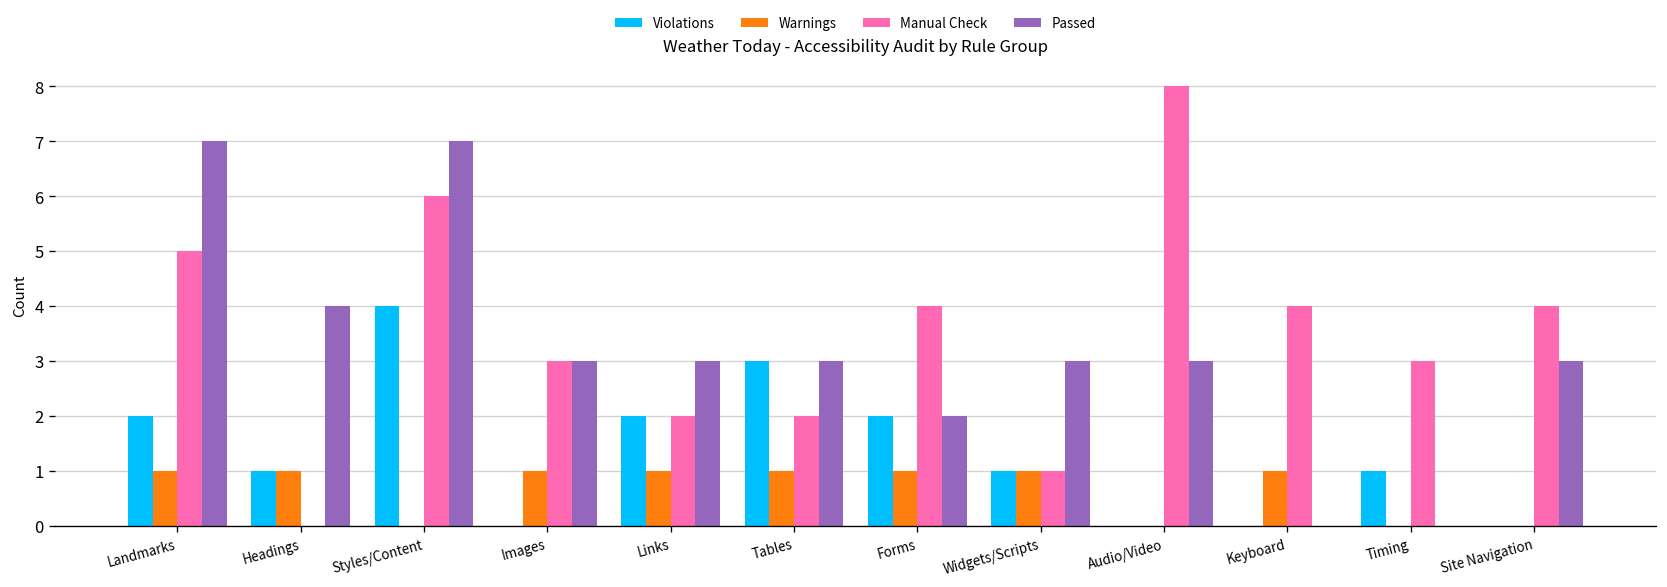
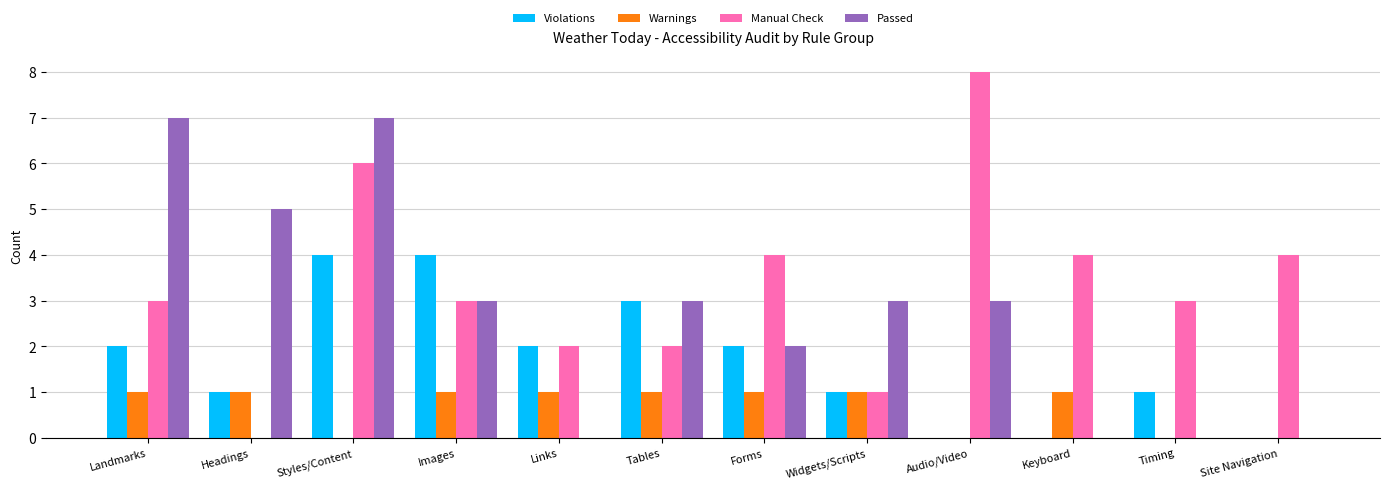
  {
    "Violations": {
      "Landmarks": 2,
      "Headings": 1,
      "Styles/Content": 4,
-     "Images": 0,
+     "Images": 4,
      "Links": 2,
      "Tables": 3,
      "Forms": 2,
      "Widgets/Scripts": 1,
      "Audio/Video": 0,
      "Keyboard": 0,
      "Timing": 1,
      "Site Navigation": 0
    },
    "Warnings": {
      "Landmarks": 1,
      "Headings": 1,
      "Styles/Content": 0,
      "Images": 1,
      "Links": 1,
      "Tables": 1,
      "Forms": 1,
      "Widgets/Scripts": 1,
      "Audio/Video": 0,
      "Keyboard": 1,
      "Timing": 0,
      "Site Navigation": 0
    },
    "Manual Check": {
-     "Landmarks": 5,
+     "Landmarks": 3,
      "Headings": 0,
      "Styles/Content": 6,
      "Images": 3,
      "Links": 2,
      "Tables": 2,
      "Forms": 4,
      "Widgets/Scripts": 1,
      "Audio/Video": 8,
      "Keyboard": 4,
      "Timing": 3,
      "Site Navigation": 4
    },
    "Passed": {
      "Landmarks": 7,
-     "Headings": 4,
+     "Headings": 5,
      "Styles/Content": 7,
      "Images": 3,
-     "Links": 3,
+     "Links": 0,
      "Tables": 3,
      "Forms": 2,
      "Widgets/Scripts": 3,
      "Audio/Video": 3,
      "Keyboard": 0,
      "Timing": 0,
-     "Site Navigation": 3
+     "Site Navigation": 0
    }
  }
